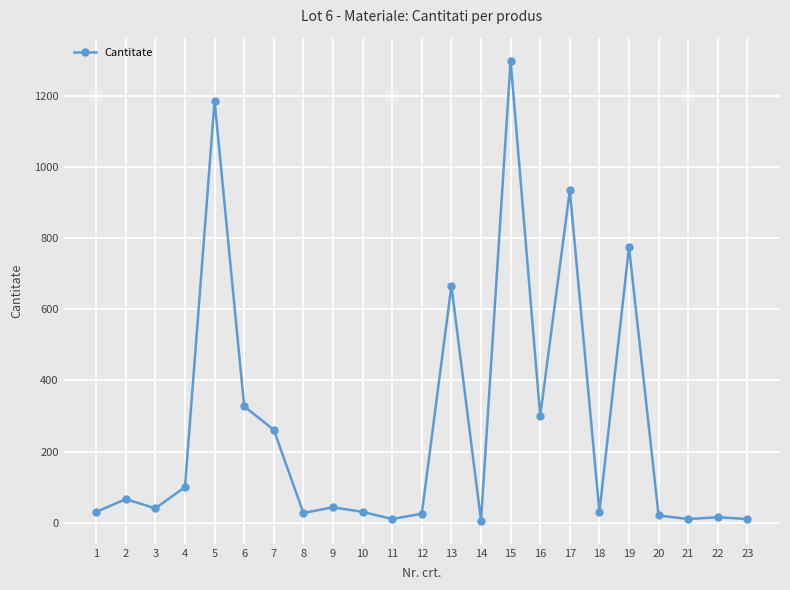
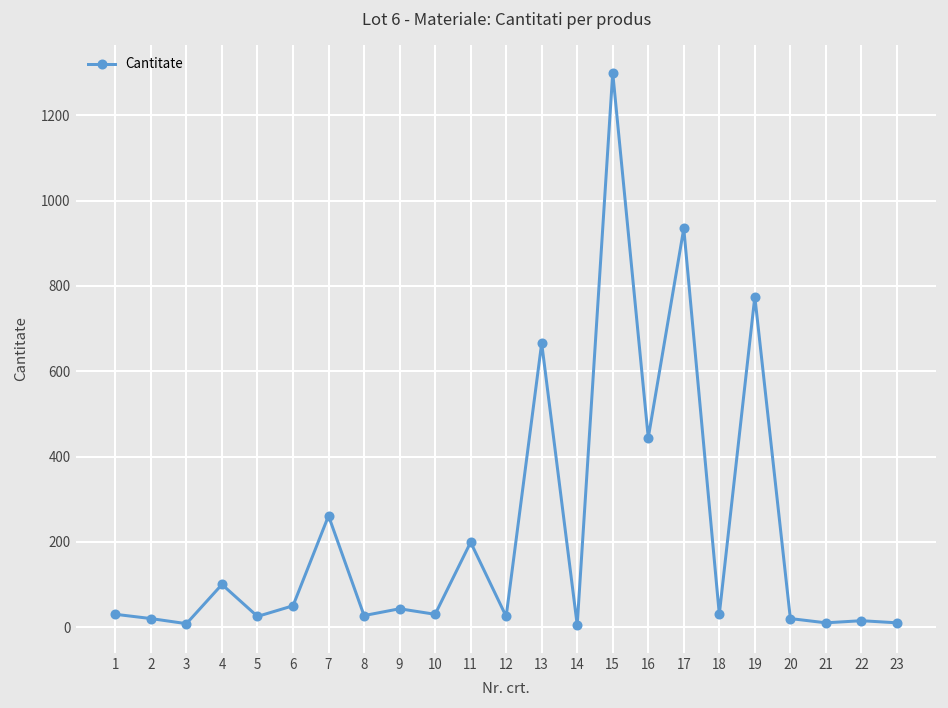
  {
    "1": 30,
-   "2": 70,
-   "3": 40,
+   "2": 20,
+   "3": 10,
    "4": 100,
-   "5": 1190,
-   "6": 330,
+   "5": 30,
+   "6": 50,
    "7": 260,
    "8": 30,
    "9": 40,
    "10": 30,
-   "11": 10,
+   "11": 200,
    "12": 30,
    "13": 670,
    "14": 10,
    "15": 1300,
-   "16": 300,
+   "16": 440,
    "17": 940,
    "18": 30,
    "19": 780,
    "20": 20,
    "21": 10,
    "22": 20,
    "23": 10
  }
